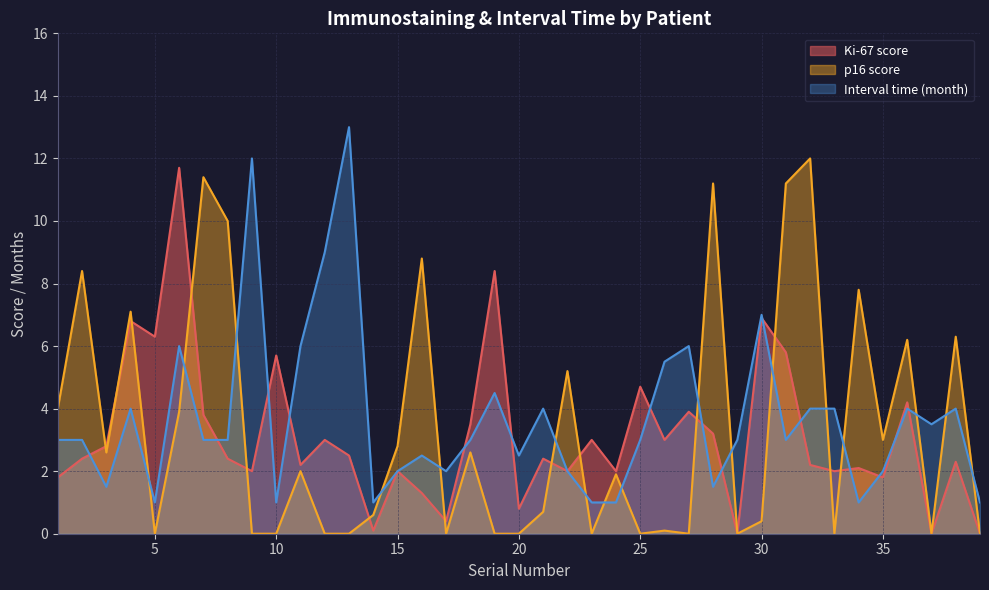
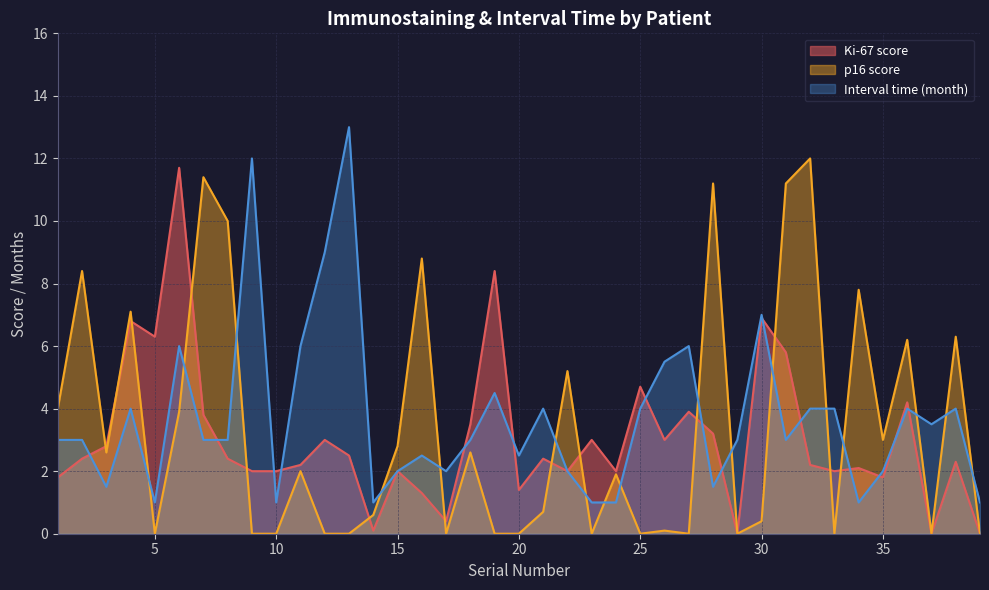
  {
    "Ki-67 score": {
      "5": 6.3,
-     "10": 5.7,
-     "20": 0.8,
+     "10": 2.0,
+     "20": 1.4,
      "25": 4.7,
      "30": 6.9,
      "35": 1.8
    },
    "p16 score": {
      "5": 0.0,
      "10": 0.0,
      "15": 2.8,
      "20": 0.0,
      "25": 0.0,
      "30": 0.4,
      "35": 3.0
    },
    "Interval time (month)": {
      "5": 1,
      "10": 1,
      "20": 2.5,
-     "25": 3,
+     "25": 4,
      "30": 7,
      "35": 2
    }
  }
